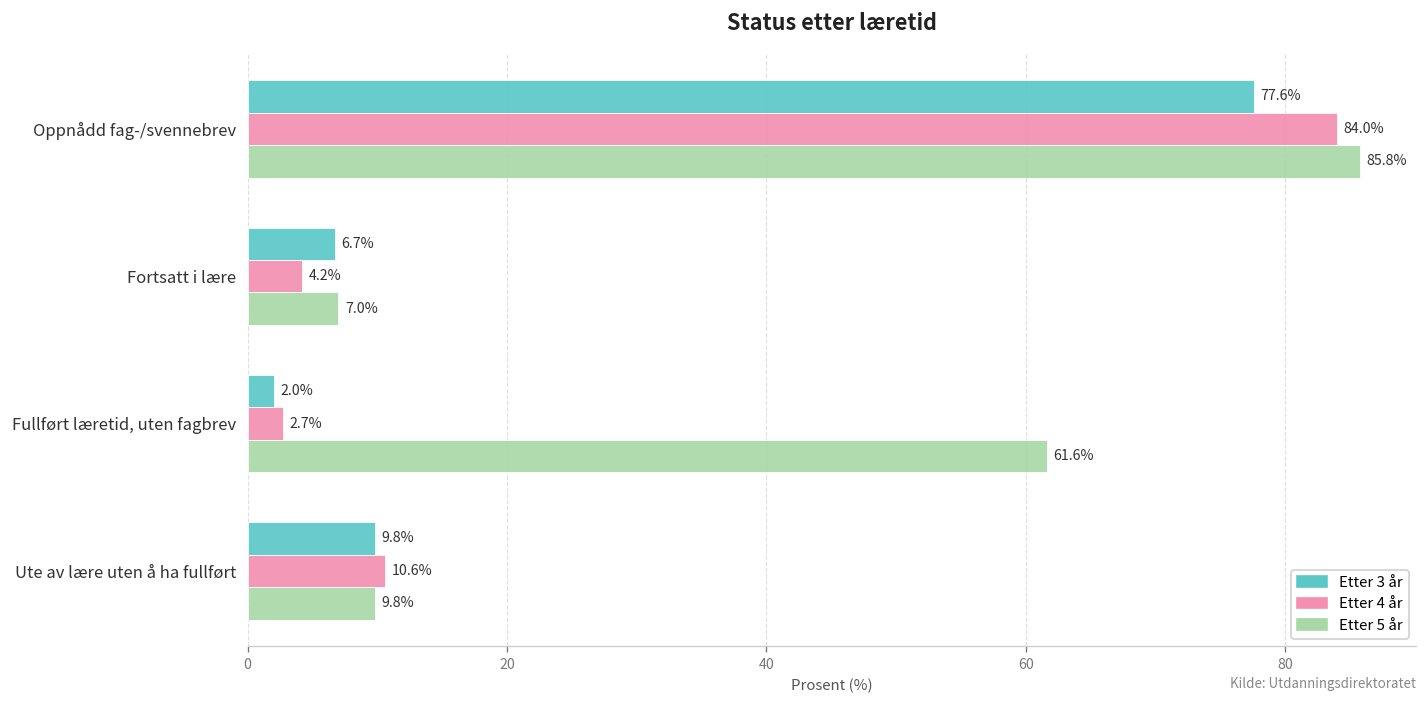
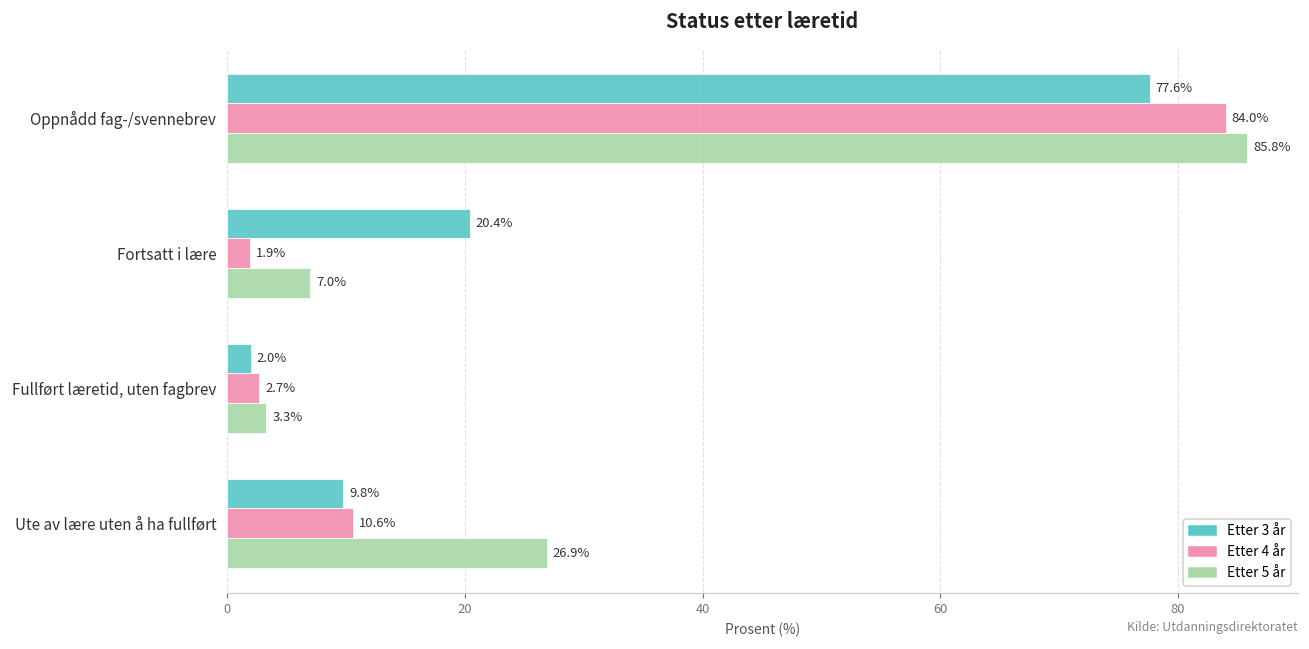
  {
    "Etter 3 år": {
      "Oppnådd fag-/svennebrev": "77.6%",
-     "Fortsatt i lære": "6.7%",
+     "Fortsatt i lære": "20.4%",
      "Fullført læretid, uten fagbrev": "2.0%",
      "Ute av lære uten å ha fullført": "9.8%"
    },
    "Etter 4 år": {
      "Oppnådd fag-/svennebrev": "84.0%",
-     "Fortsatt i lære": "4.2%",
+     "Fortsatt i lære": "1.9%",
      "Fullført læretid, uten fagbrev": "2.7%",
      "Ute av lære uten å ha fullført": "10.6%"
    },
    "Etter 5 år": {
      "Oppnådd fag-/svennebrev": "85.8%",
      "Fortsatt i lære": "7.0%",
-     "Fullført læretid, uten fagbrev": "61.6%",
-     "Ute av lære uten å ha fullført": "9.8%"
+     "Fullført læretid, uten fagbrev": "3.3%",
+     "Ute av lære uten å ha fullført": "26.9%"
    }
  }
